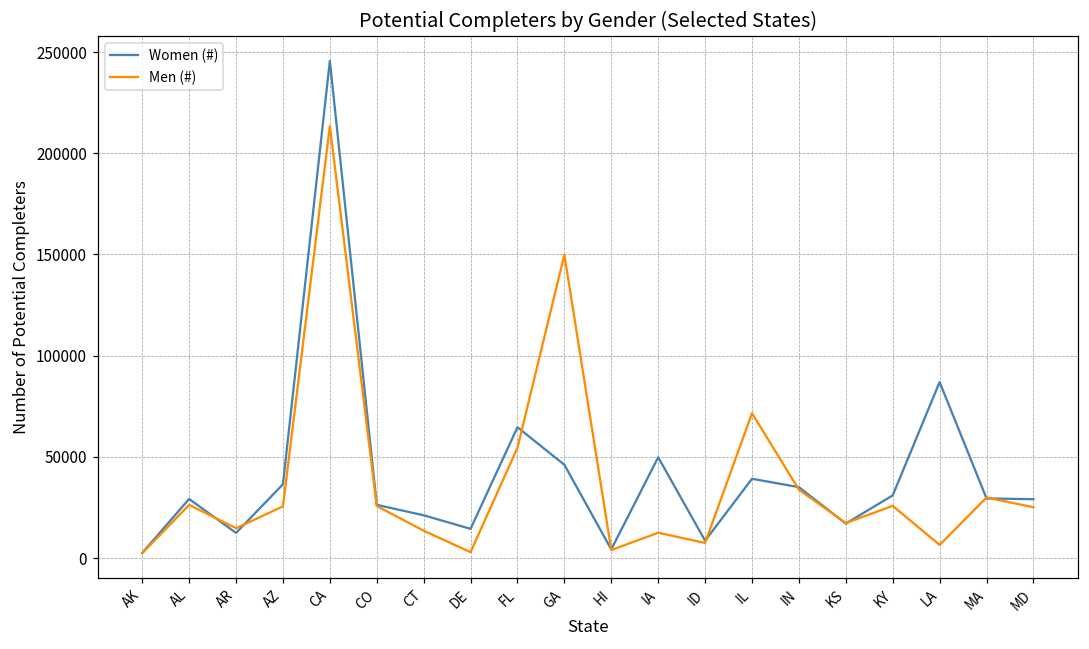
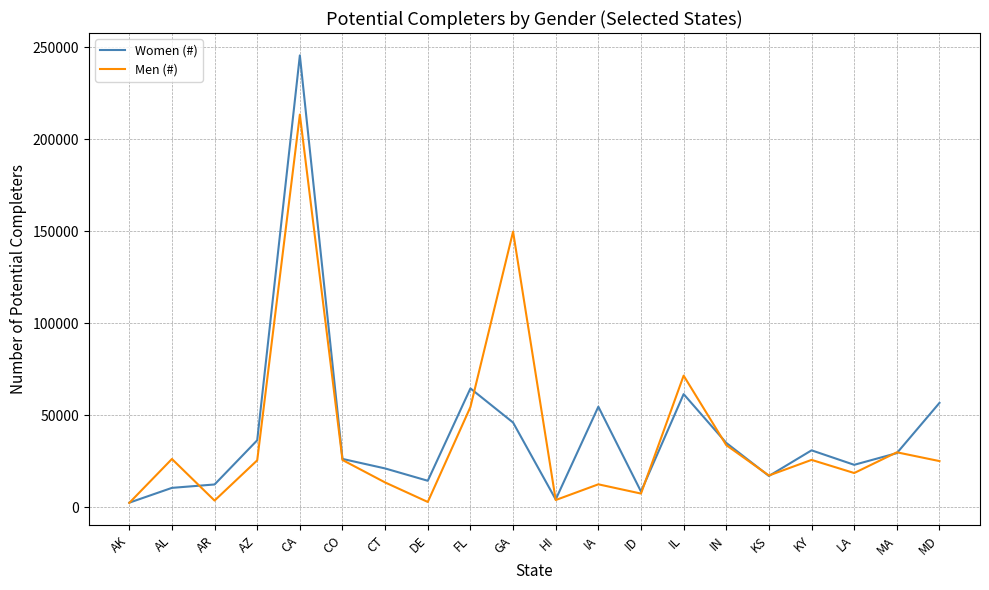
  {
    "Women (#)": {
-     "AL": 29000,
+     "AL": 11000,
      "AR": 12000,
      "AZ": 36000,
      "CA": 246000,
      "CT": 21000,
      "DE": 14000,
      "FL": 65000,
      "GA": 46000,
-     "IA": 50000,
-     "IL": 39000,
+     "IA": 55000,
+     "IL": 62000,
      "KY": 31000,
-     "LA": 87000,
-     "MD": 29000
+     "LA": 23000,
+     "MD": 57000
    },
    "Men (#)": {
      "AL": 26000,
-     "AR": 15000,
+     "AR": 4000,
      "AZ": 26000,
      "CA": 213000,
      "CT": 14000,
      "DE": 3000,
      "FL": 55000,
      "GA": 150000,
      "IA": 13000,
      "IL": 72000,
      "KY": 26000,
-     "LA": 7000,
+     "LA": 19000,
      "MD": 25000
    }
  }
